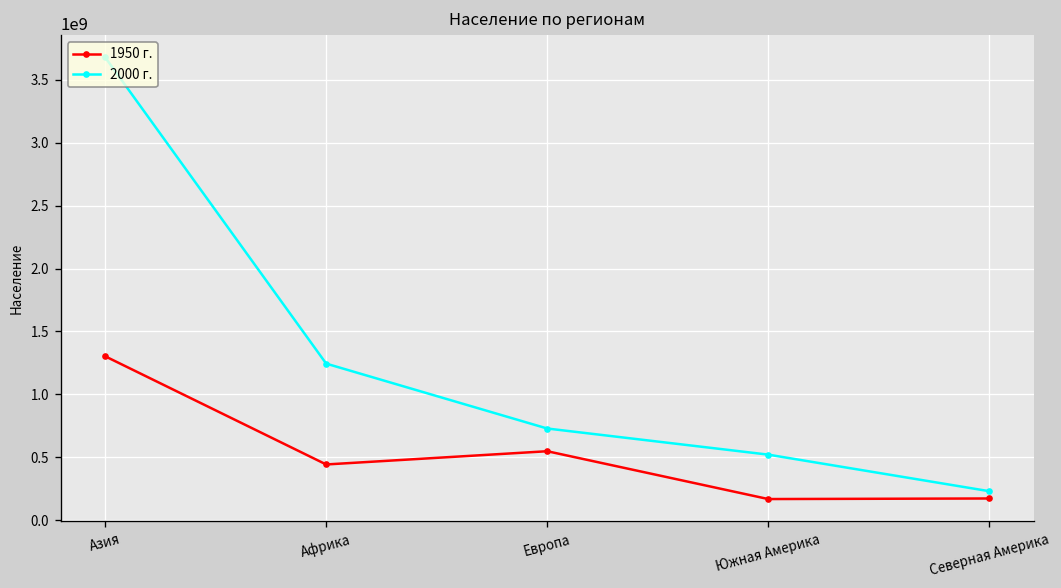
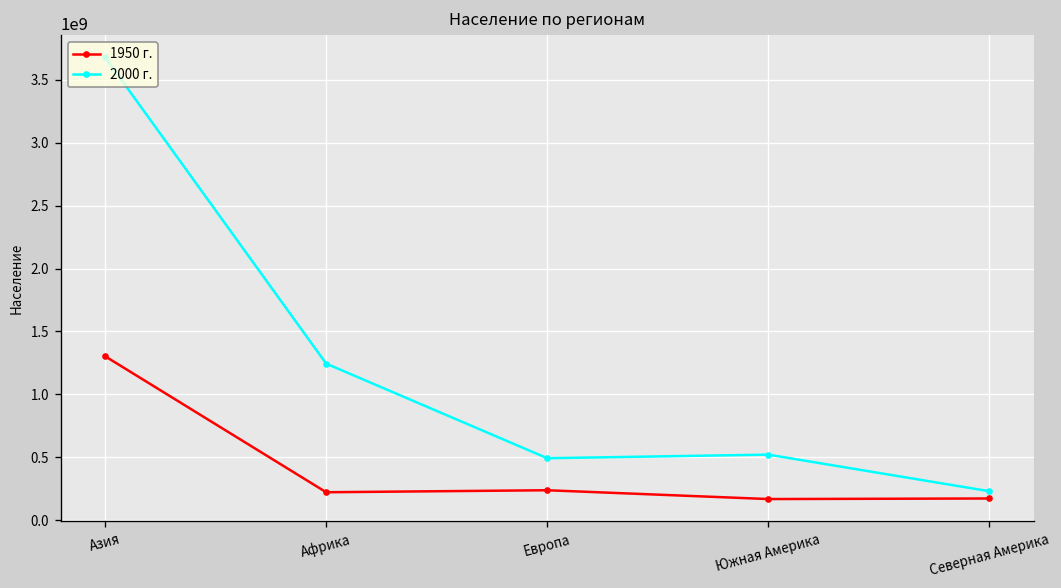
  {
    "1950 г.": {
      "Азия": 1300000000,
-     "Африка": 440000000,
-     "Европа": 550000000,
+     "Африка": 220000000,
+     "Европа": 240000000,
      "Южная Америка": 170000000,
      "Северная Америка": 170000000
    },
    "2000 г.": {
      "Африка": 1240000000,
-     "Европа": 730000000,
+     "Европа": 490000000,
      "Южная Америка": 520000000,
      "Северная Америка": 230000000
    }
  }
